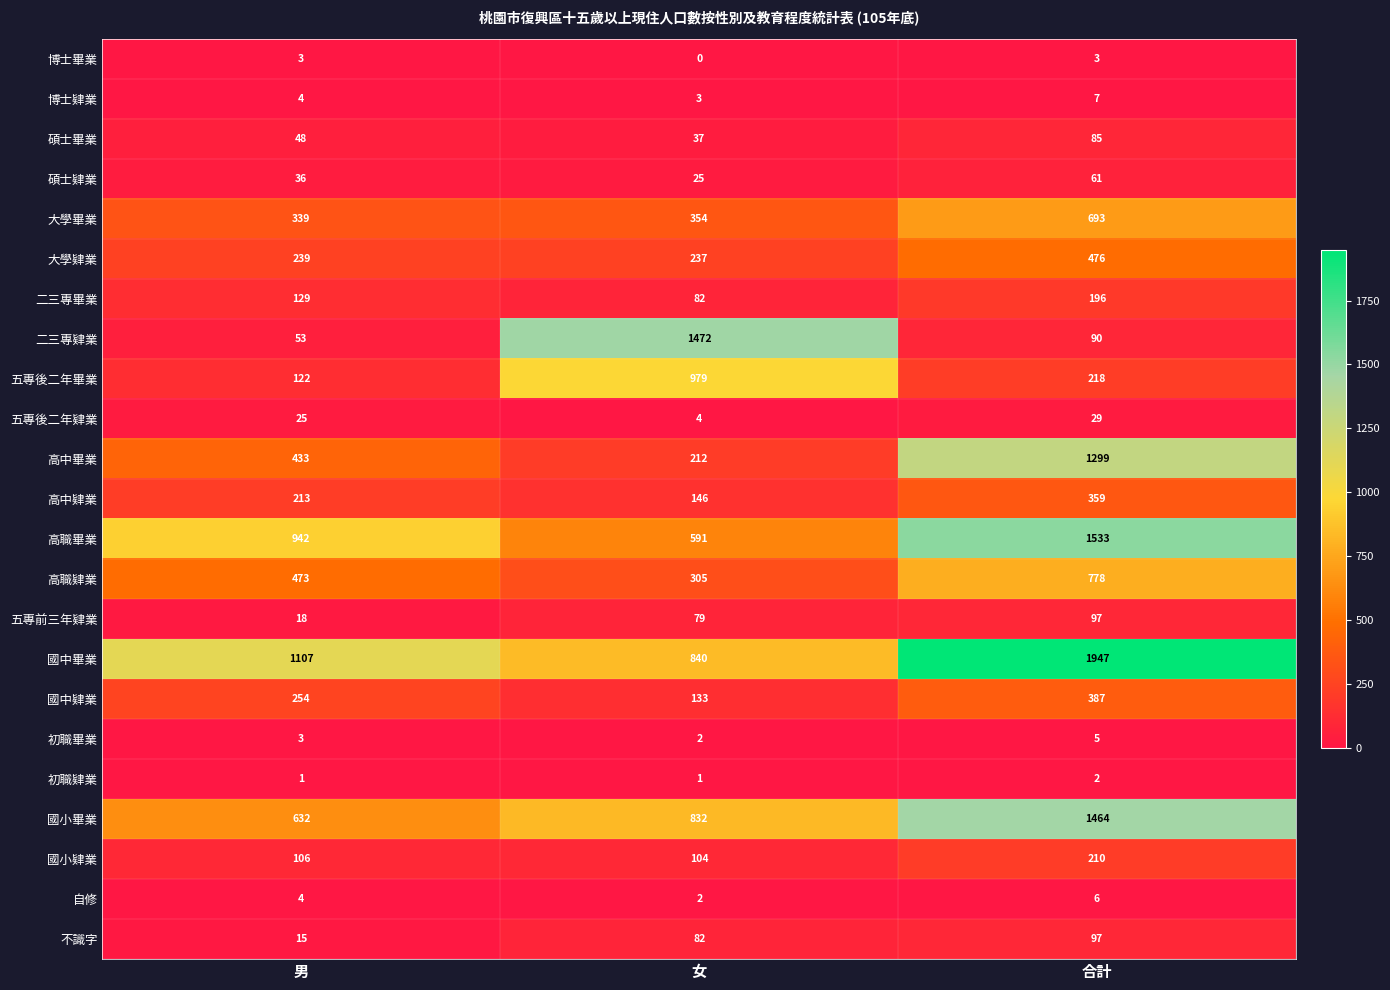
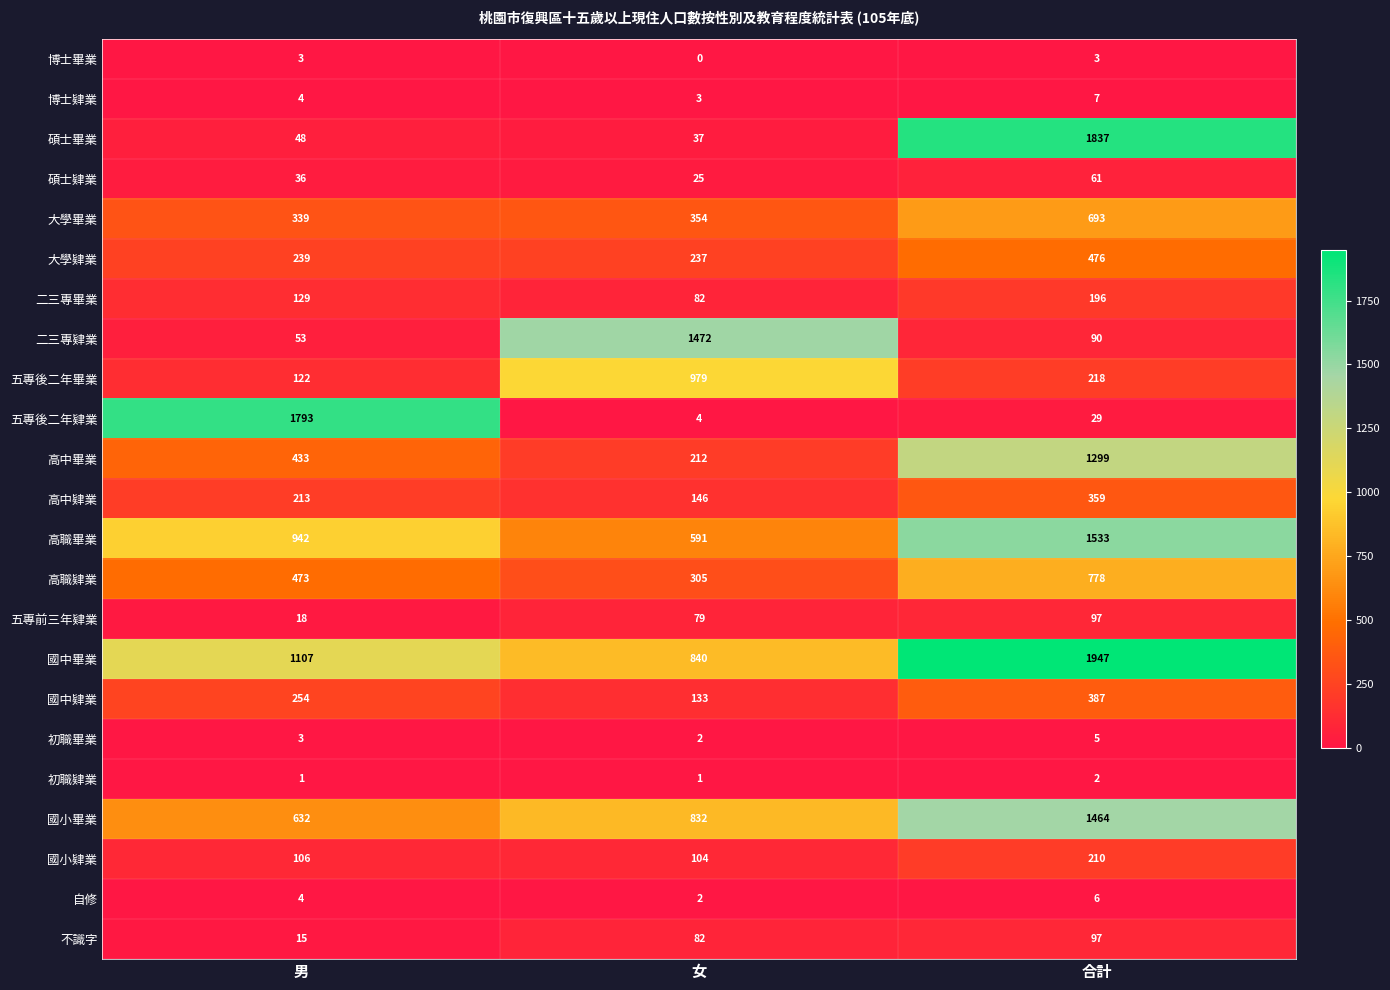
  {
    "博士畢業": {
      "男": 3,
      "女": 0,
      "合計": 3
    },
    "博士肄業": {
      "男": 4,
      "女": 3,
      "合計": 7
    },
    "碩士畢業": {
      "男": 48,
      "女": 37,
-     "合計": 85
+     "合計": 1837
    },
    "碩士肄業": {
      "男": 36,
      "女": 25,
      "合計": 61
    },
    "大學畢業": {
      "男": 339,
      "女": 354,
      "合計": 693
    },
    "大學肄業": {
      "男": 239,
      "女": 237,
      "合計": 476
    },
    "二三專畢業": {
      "男": 129,
      "女": 82,
      "合計": 196
    },
    "二三專肄業": {
      "男": 53,
      "女": 1472,
      "合計": 90
    },
    "五專後二年畢業": {
      "男": 122,
      "女": 979,
      "合計": 218
    },
    "五專後二年肄業": {
-     "男": 25,
+     "男": 1793,
      "女": 4,
      "合計": 29
    },
    "高中畢業": {
      "男": 433,
      "女": 212,
      "合計": 1299
    },
    "高中肄業": {
      "男": 213,
      "女": 146,
      "合計": 359
    },
    "高職畢業": {
      "男": 942,
      "女": 591,
      "合計": 1533
    },
    "高職肄業": {
      "男": 473,
      "女": 305,
      "合計": 778
    },
    "五專前三年肄業": {
      "男": 18,
      "女": 79,
      "合計": 97
    },
    "國中畢業": {
      "男": 1107,
      "女": 840,
      "合計": 1947
    },
    "國中肄業": {
      "男": 254,
      "女": 133,
      "合計": 387
    },
    "初職畢業": {
      "男": 3,
      "女": 2,
      "合計": 5
    },
    "初職肄業": {
      "男": 1,
      "女": 1,
      "合計": 2
    },
    "國小畢業": {
      "男": 632,
      "女": 832,
      "合計": 1464
    },
    "國小肄業": {
      "男": 106,
      "女": 104,
      "合計": 210
    },
    "自修": {
      "男": 4,
      "女": 2,
      "合計": 6
    },
    "不識字": {
      "男": 15,
      "女": 82,
      "合計": 97
    }
  }
